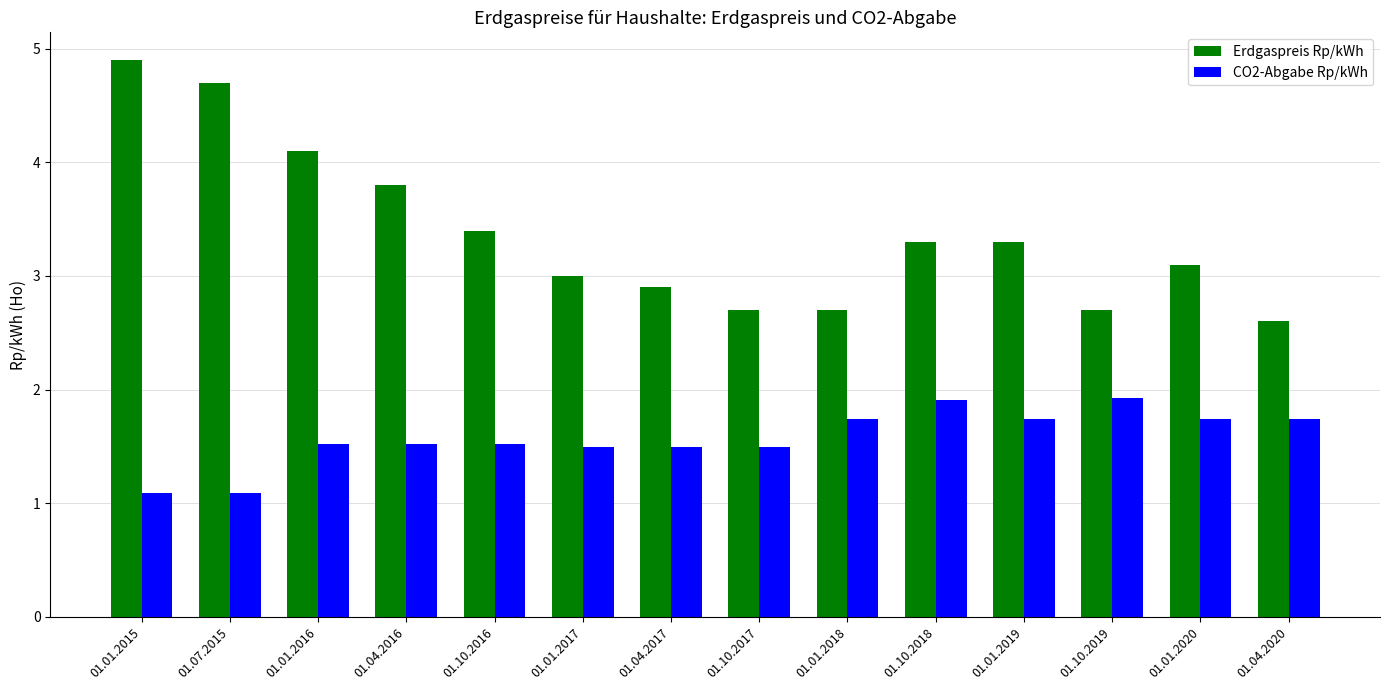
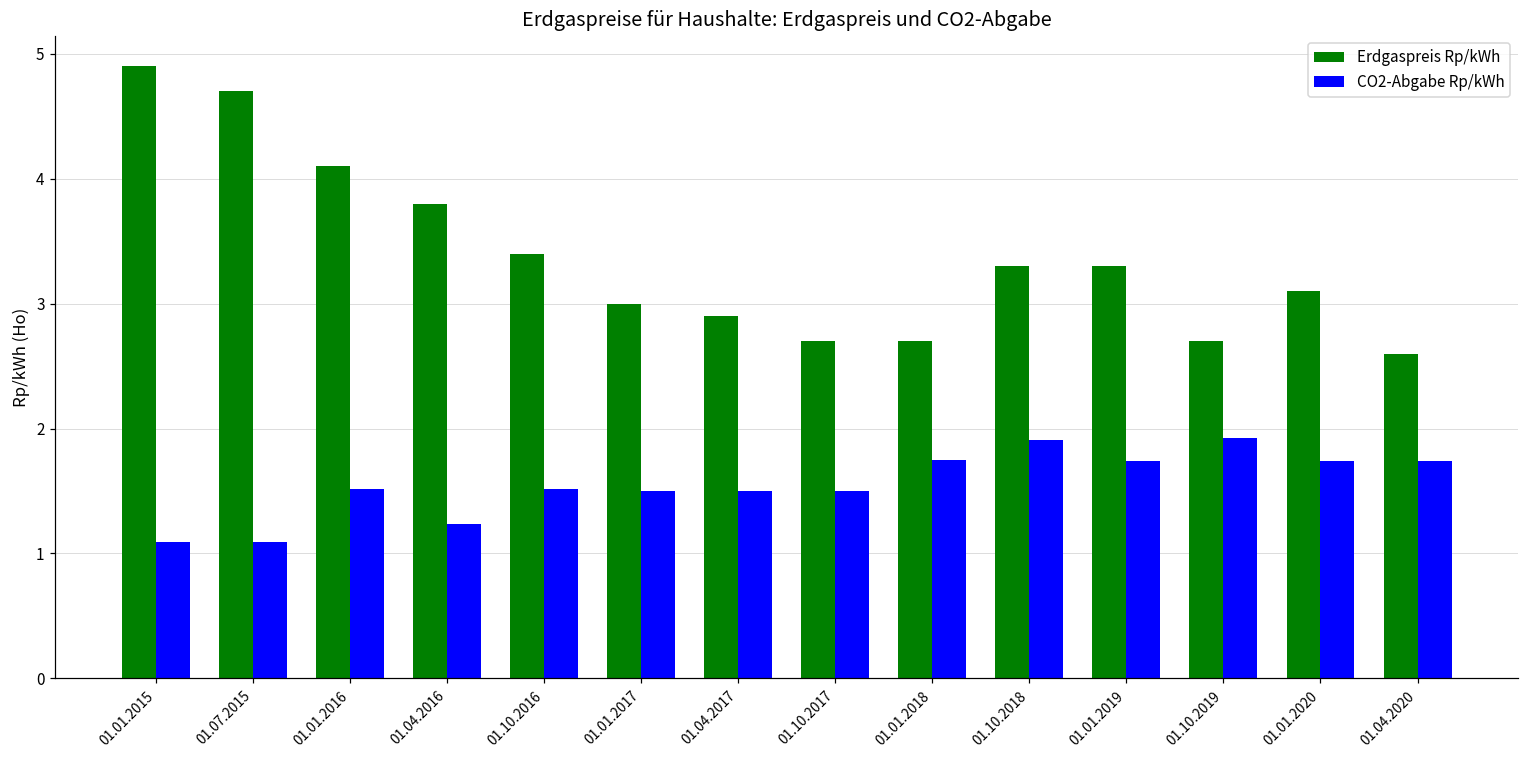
  {
    "Erdgaspreis Rp/kWh": {
      "01.01.2015": 4.90,
      "01.07.2015": 4.70,
      "01.01.2016": 4.10,
      "01.04.2016": 3.80,
      "01.10.2016": 3.40,
      "01.01.2017": 3.00,
      "01.04.2017": 2.90,
      "01.10.2017": 2.70,
      "01.01.2018": 2.70,
      "01.10.2018": 3.30,
      "01.01.2019": 3.30,
      "01.10.2019": 2.70,
      "01.01.2020": 3.10,
      "01.04.2020": 2.60
    },
    "CO2-Abgabe Rp/kWh": {
      "01.01.2015": 1.09,
      "01.07.2015": 1.09,
      "01.01.2016": 1.52,
-     "01.04.2016": 1.52,
+     "01.04.2016": 1.24,
      "01.10.2016": 1.52,
      "01.01.2017": 1.50,
      "01.04.2017": 1.50,
      "01.10.2017": 1.50,
      "01.01.2018": 1.74,
      "01.10.2018": 1.91,
      "01.01.2019": 1.74,
      "01.10.2019": 1.93,
      "01.01.2020": 1.74,
      "01.04.2020": 1.74
    }
  }
